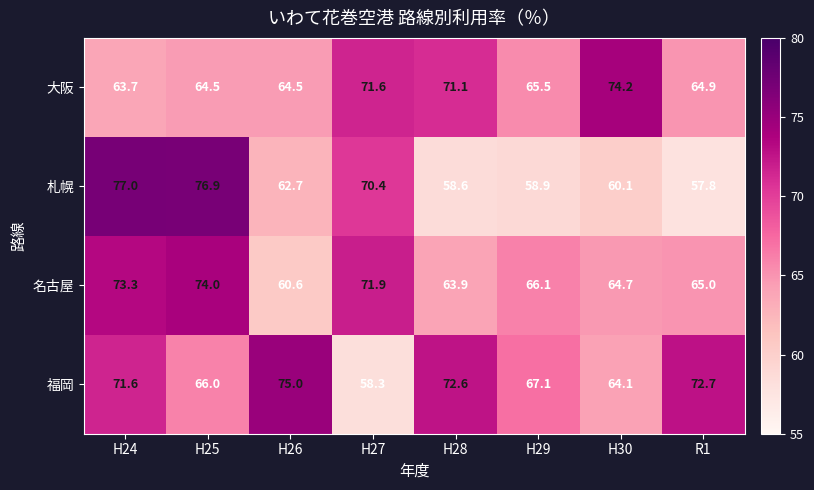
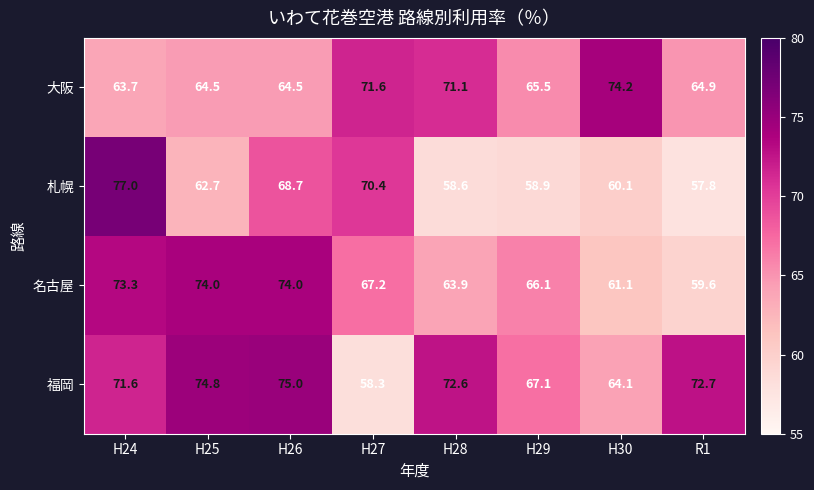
  {
    "大阪": {
      "H24": 63.7,
      "H25": 64.5,
      "H26": 64.5,
      "H27": 71.6,
      "H28": 71.1,
      "H29": 65.5,
      "H30": 74.2,
      "R1": 64.9
    },
    "札幌": {
      "H24": 77.0,
-     "H25": 76.9,
-     "H26": 62.7,
+     "H25": 62.7,
+     "H26": 68.7,
      "H27": 70.4,
      "H30": 60.1
    },
    "名古屋": {
      "H24": 73.3,
      "H25": 74.0,
-     "H26": 60.6,
-     "H27": 71.9,
+     "H26": 74.0,
+     "H27": 67.2,
      "H28": 63.9,
      "H29": 66.1,
-     "H30": 64.7,
-     "R1": 65.0
+     "H30": 61.1,
+     "R1": 59.6
    },
    "福岡": {
      "H24": 71.6,
-     "H25": 66.0,
+     "H25": 74.8,
      "H26": 75.0,
      "H28": 72.6,
      "H29": 67.1,
      "H30": 64.1,
      "R1": 72.7
    }
  }
